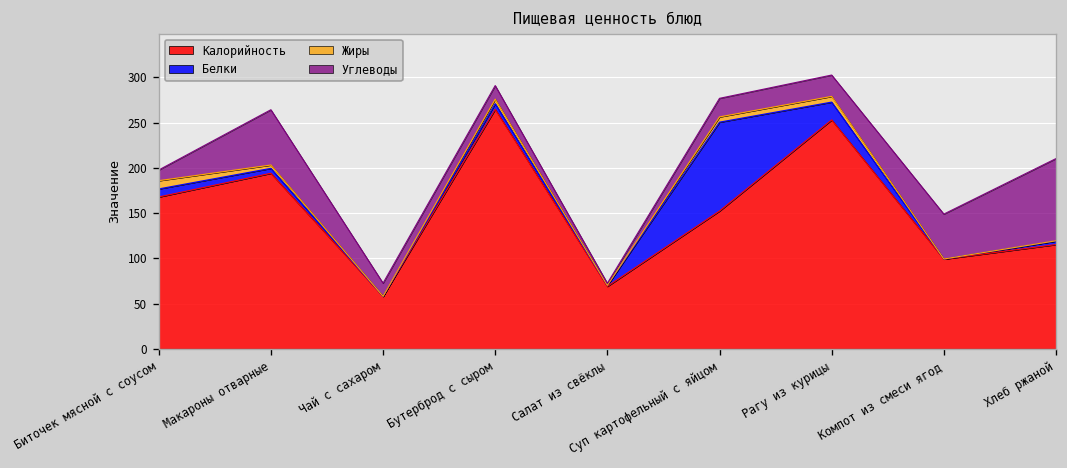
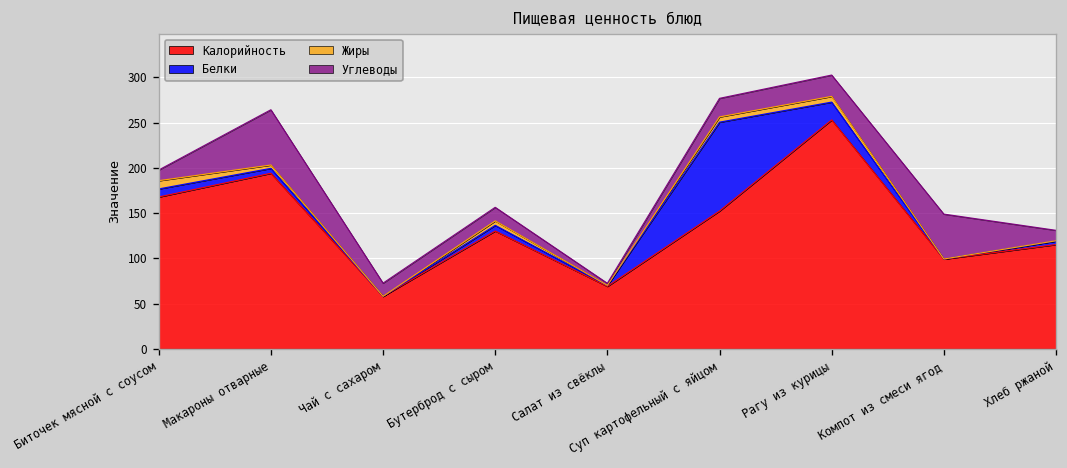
  {
    "Калорийность": {
      "Биточек мясной с соусом": 170,
      "Макароны отварные": 190,
-     "Бутерброд с сыром": 260,
+     "Бутерброд с сыром": 130,
      "Суп картофельный с яйцом": 150,
      "Рагу из курицы": 250,
      "Хлеб ржаной": 120
    },
    "Белки": {
      "Биточек мясной с соусом": 10,
      "Макароны отварные": 10,
      "Бутерброд с сыром": 10,
      "Суп картофельный с яйцом": 100,
      "Рагу из курицы": 20
    },
    "Жиры": {
      "Биточек мясной с соусом": 10,
      "Макароны отварные": 0,
      "Бутерброд с сыром": 0,
      "Суп картофельный с яйцом": 10,
      "Рагу из курицы": 10
    },
    "Углеводы": {
      "Биточек мясной с соусом": 10,
      "Макароны отварные": 60,
      "Чай с сахаром": 10,
      "Бутерброд с сыром": 20,
      "Суп картофельный с яйцом": 20,
      "Рагу из курицы": 20,
      "Компот из смеси ягод": 50,
-     "Хлеб ржаной": 90
+     "Хлеб ржаной": 10
    }
  }
